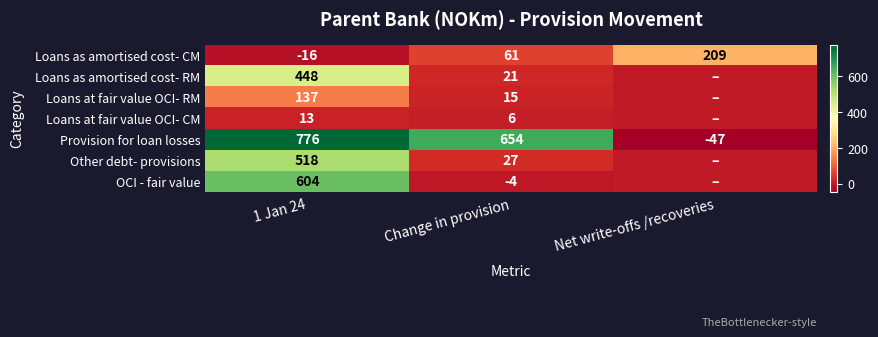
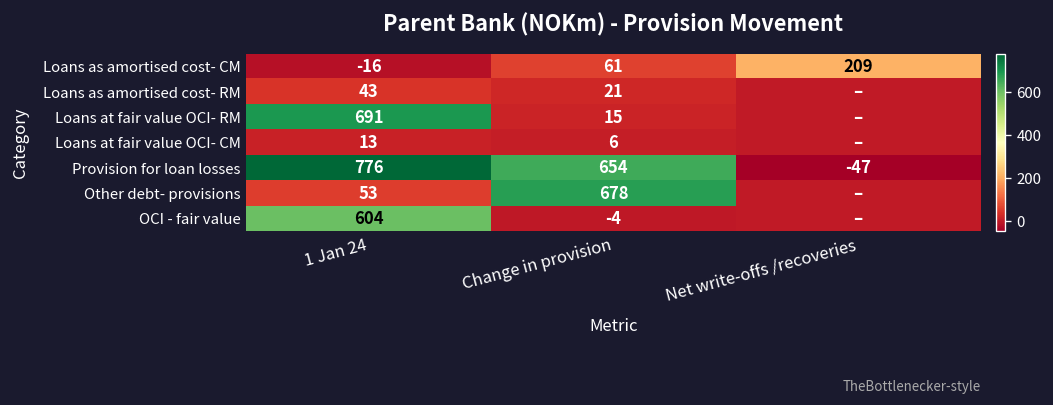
  {
    "Loans as amortised cost- CM": {
      "1 Jan 24": -16,
      "Change in provision": 61,
      "Net write-offs /recoveries": 209
    },
    "Loans as amortised cost- RM": {
-     "1 Jan 24": 448,
+     "1 Jan 24": 43,
      "Change in provision": 21
    },
    "Loans at fair value OCI- RM": {
-     "1 Jan 24": 137,
+     "1 Jan 24": 691,
      "Change in provision": 15
    },
    "Loans at fair value OCI- CM": {
      "1 Jan 24": 13,
      "Change in provision": 6
    },
    "Provision for loan losses": {
      "1 Jan 24": 776,
      "Change in provision": 654,
      "Net write-offs /recoveries": -47
    },
    "Other debt- provisions": {
-     "1 Jan 24": 518,
-     "Change in provision": 27
+     "1 Jan 24": 53,
+     "Change in provision": 678
    },
    "OCI - fair value": {
      "1 Jan 24": 604,
      "Change in provision": -4
    }
  }
